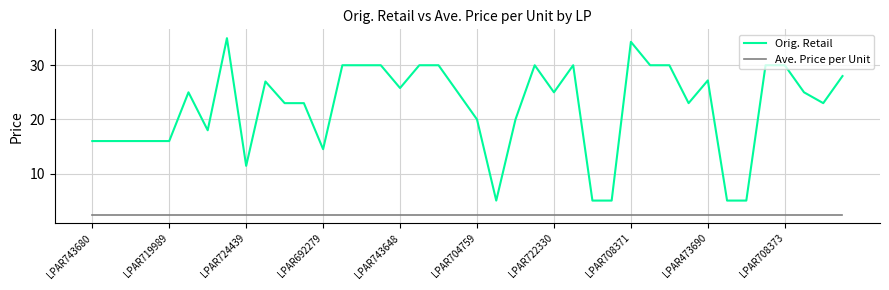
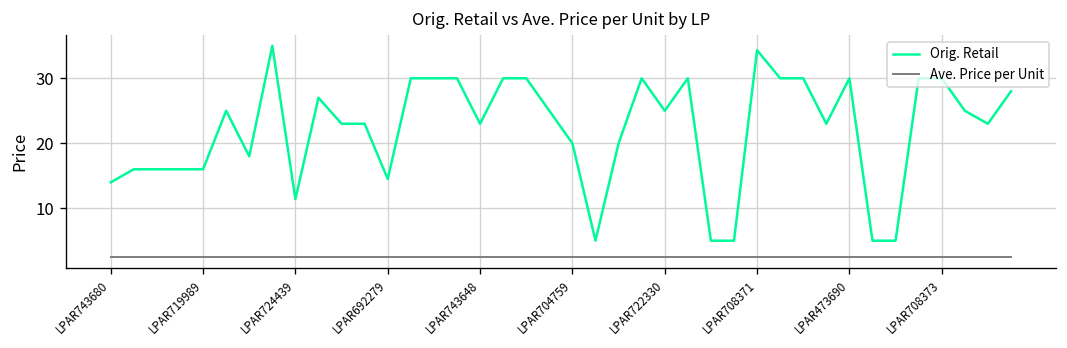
  {
    "Orig. Retail": {
-     "LPAR743680": 16,
+     "LPAR743680": 14,
      "LPAR719989": 16,
      "LPAR724439": 11,
      "LPAR692279": 14,
-     "LPAR743648": 26,
+     "LPAR743648": 23,
      "LPAR704759": 20,
      "LPAR722330": 25,
      "LPAR708371": 34,
-     "LPAR473690": 27
+     "LPAR473690": 30
    },
    "Ave. Price per Unit": {
      "LPAR743680": 2,
      "LPAR719989": 2,
      "LPAR724439": 2,
      "LPAR692279": 2,
      "LPAR743648": 2,
      "LPAR704759": 2,
      "LPAR722330": 2,
      "LPAR708371": 2,
      "LPAR473690": 2,
      "LPAR708373": 2
    }
  }
